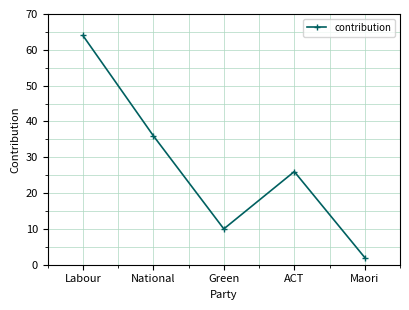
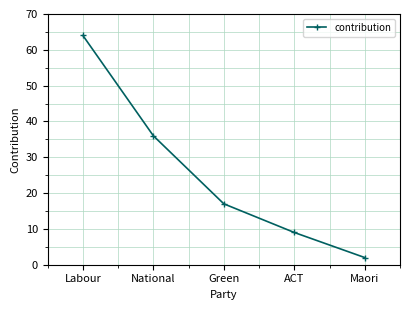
  {
    "Labour": 64,
    "National": 36,
-   "Green": 10,
-   "ACT": 26,
+   "Green": 17,
+   "ACT": 9,
    "Maori": 2
  }
